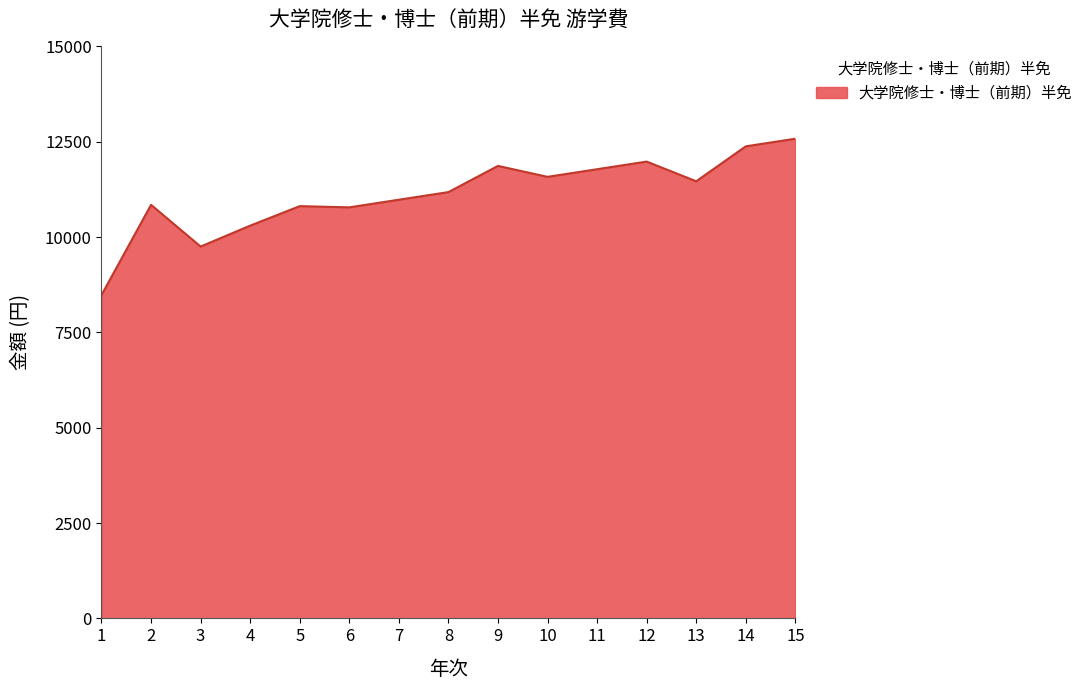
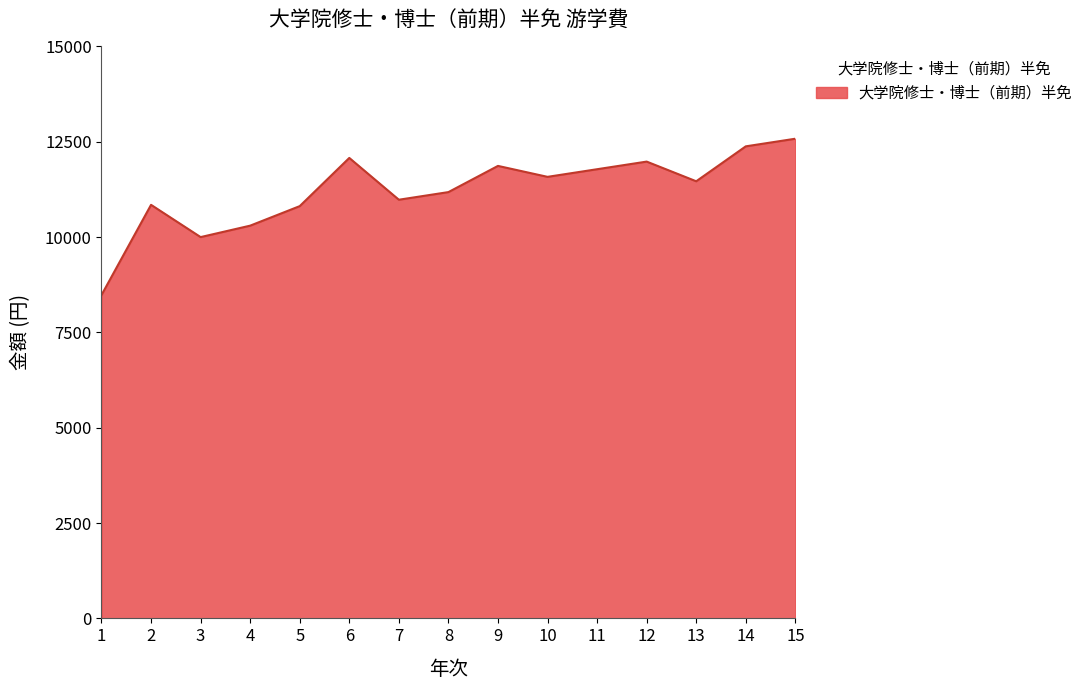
  {
    "1": 8500,
    "2": 10800,
-   "3": 9800,
+   "3": 10000,
    "4": 10300,
    "5": 10800,
-   "6": 10800,
+   "6": 12100,
    "7": 11000,
    "8": 11200,
    "9": 11900,
    "10": 11600,
    "11": 11800,
    "12": 12000,
    "13": 11500,
    "14": 12400,
    "15": 12600
  }
